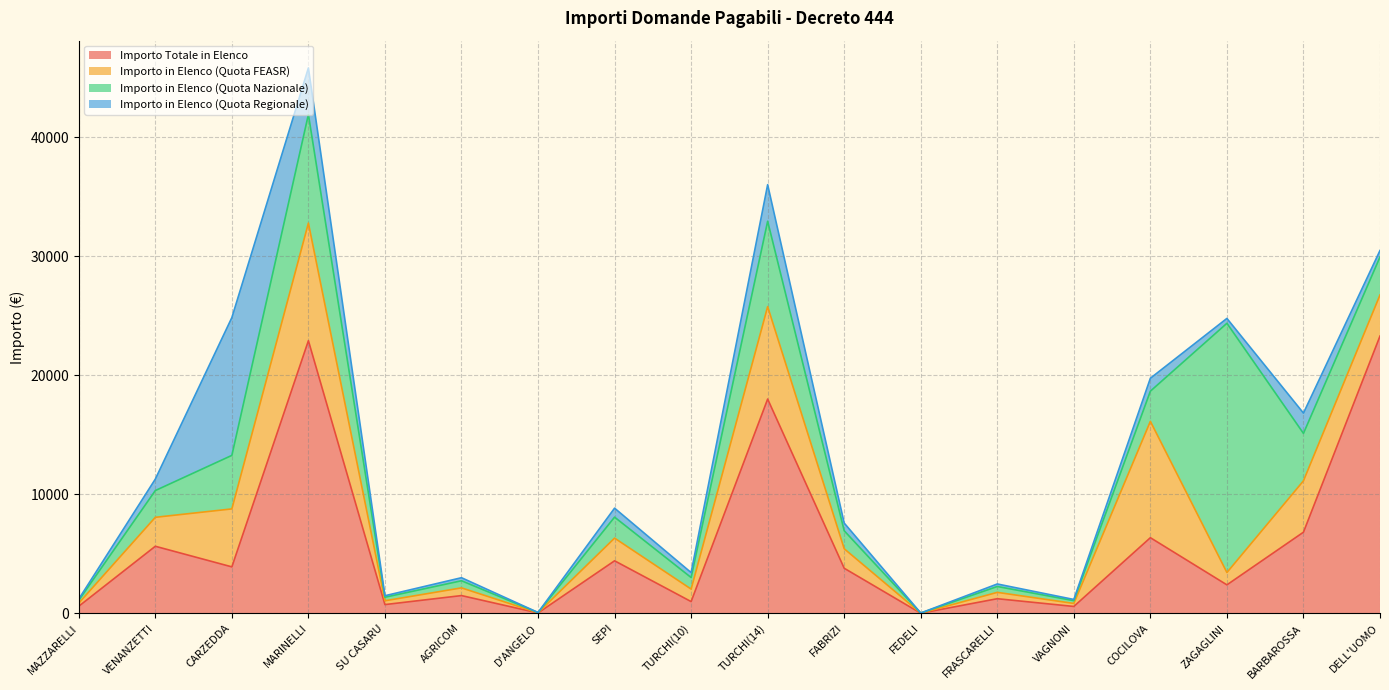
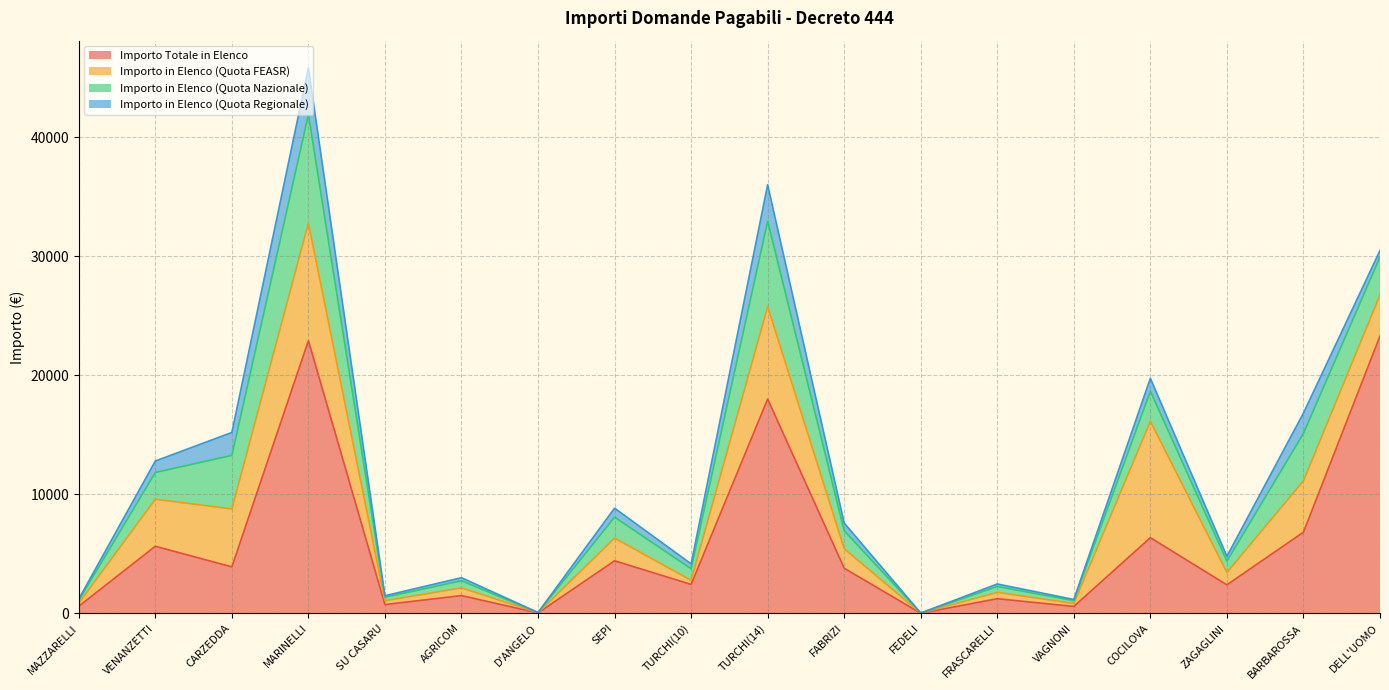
  {
    "Importo Totale in Elenco": {
      "MAZZARELLI": 600,
      "VENANZETTI": 5600,
      "CARZEDDA": 3900,
      "MARINELLI": 22900,
      "SU CASARU": 700,
      "AGRICOM": 1500,
      "SEPI": 4400,
-     "TURCHI(10)": 1000,
+     "TURCHI(10)": 2400,
      "TURCHI(14)": 18000,
      "FABRIZI": 3800,
      "FRASCARELLI": 1200,
      "VAGNONI": 600,
      "COCILOVA": 6400,
      "ZAGAGLINI": 2400,
      "BARBAROSSA": 6800,
      "DELL'UOMO": 23300
    },
    "Importo in Elenco (Quota FEASR)": {
      "MAZZARELLI": 300,
-     "VENANZETTI": 2400,
+     "VENANZETTI": 3900,
      "CARZEDDA": 4900,
      "MARINELLI": 9900,
      "SU CASARU": 300,
      "AGRICOM": 600,
      "SEPI": 1900,
-     "TURCHI(10)": 1100,
+     "TURCHI(10)": 300,
      "TURCHI(14)": 7800,
      "FABRIZI": 1600,
      "FRASCARELLI": 500,
      "VAGNONI": 300,
      "COCILOVA": 9800,
      "ZAGAGLINI": 1000,
      "BARBAROSSA": 4300,
      "DELL'UOMO": 3500
    },
    "Importo in Elenco (Quota Nazionale)": {
      "VENANZETTI": 2200,
      "CARZEDDA": 4500,
      "AGRICOM": 600,
      "SEPI": 1800,
      "TURCHI(10)": 1000,
      "TURCHI(14)": 7200,
      "FABRIZI": 1500,
      "COCILOVA": 2500,
-     "ZAGAGLINI": 20900,
+     "ZAGAGLINI": 1000,
      "BARBAROSSA": 4000,
      "DELL'UOMO": 3200
    },
    "Importo in Elenco (Quota Regionale)": {
      "VENANZETTI": 1000,
-     "CARZEDDA": 11600,
+     "CARZEDDA": 1900,
      "AGRICOM": 300,
      "SEPI": 800,
      "TURCHI(10)": 400,
      "TURCHI(14)": 3100,
      "FABRIZI": 600,
      "COCILOVA": 1100,
      "ZAGAGLINI": 400,
      "BARBAROSSA": 1700,
      "DELL'UOMO": 500
    }
  }
